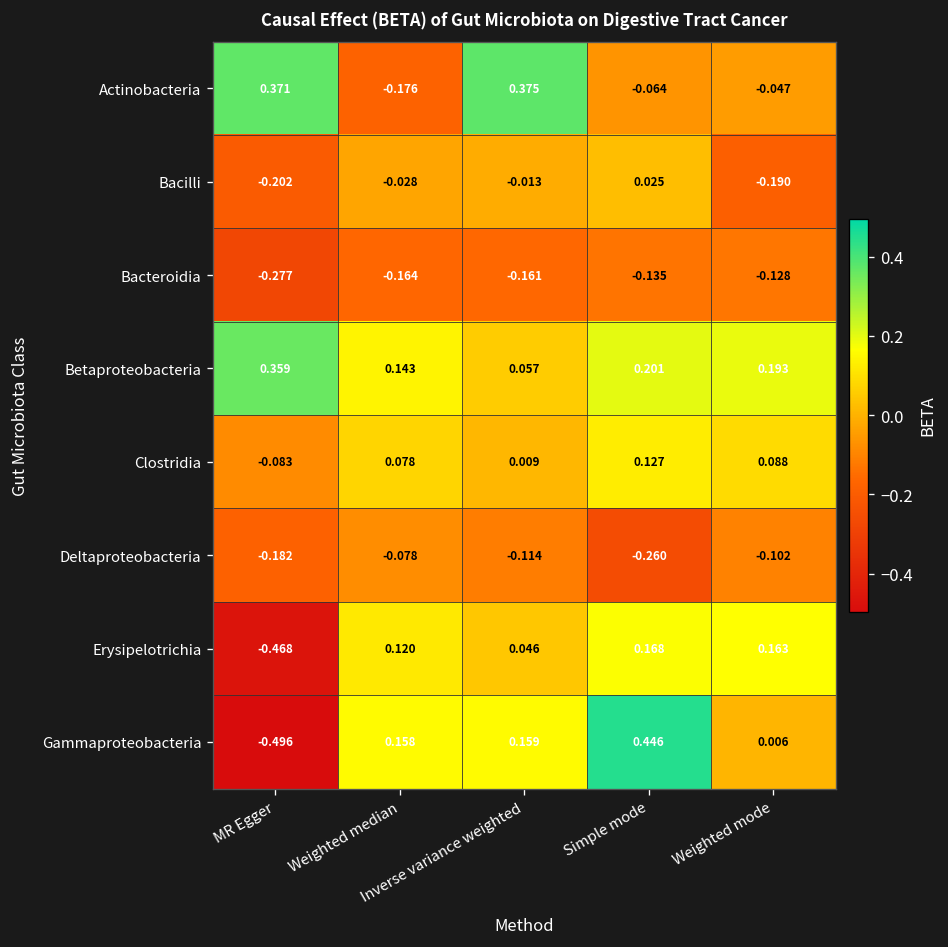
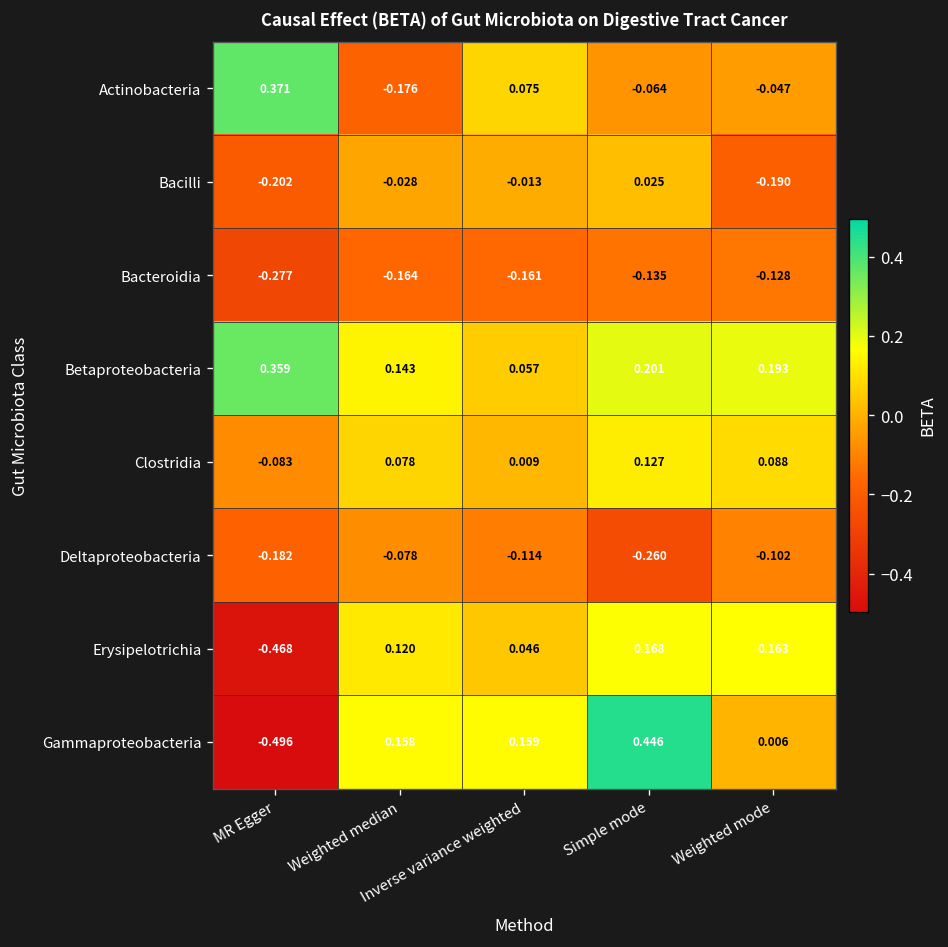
  {
    "Actinobacteria": {
      "MR Egger": 0.371,
      "Weighted median": -0.176,
-     "Inverse variance weighted": 0.375,
+     "Inverse variance weighted": 0.075,
      "Simple mode": -0.064,
      "Weighted mode": -0.047
    },
    "Bacilli": {
      "MR Egger": -0.202,
      "Weighted median": -0.028,
      "Inverse variance weighted": -0.013,
      "Simple mode": 0.025,
      "Weighted mode": -0.190
    },
    "Bacteroidia": {
      "MR Egger": -0.277,
      "Weighted median": -0.164,
      "Inverse variance weighted": -0.161,
      "Simple mode": -0.135,
      "Weighted mode": -0.128
    },
    "Betaproteobacteria": {
      "MR Egger": 0.359,
      "Weighted median": 0.143,
      "Inverse variance weighted": 0.057,
      "Simple mode": 0.201,
      "Weighted mode": 0.193
    },
    "Clostridia": {
      "MR Egger": -0.083,
      "Weighted median": 0.078,
      "Inverse variance weighted": 0.009,
      "Simple mode": 0.127,
      "Weighted mode": 0.088
    },
    "Deltaproteobacteria": {
      "MR Egger": -0.182,
      "Weighted median": -0.078,
      "Inverse variance weighted": -0.114,
      "Simple mode": -0.260,
      "Weighted mode": -0.102
    },
    "Erysipelotrichia": {
      "MR Egger": -0.468,
      "Weighted median": 0.120,
      "Inverse variance weighted": 0.046,
      "Simple mode": 0.168,
      "Weighted mode": 0.163
    },
    "Gammaproteobacteria": {
      "MR Egger": -0.496,
      "Weighted median": 0.158,
      "Inverse variance weighted": 0.159,
      "Simple mode": 0.446,
      "Weighted mode": 0.006
    }
  }
